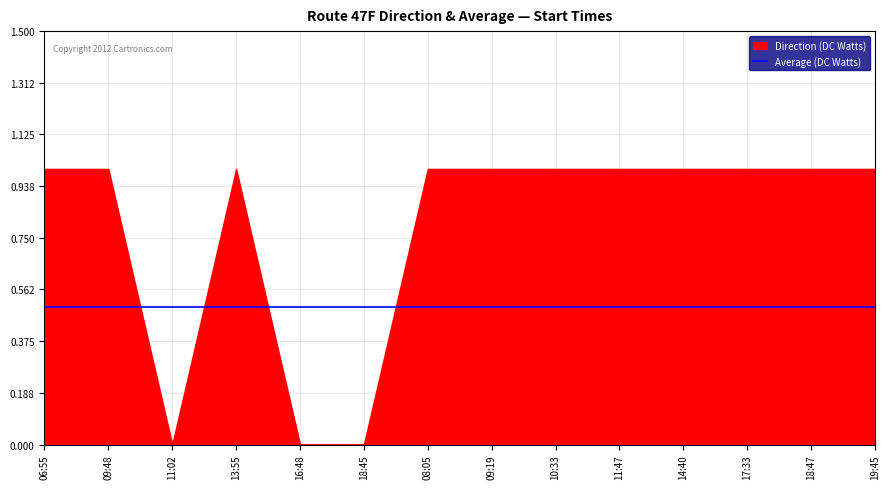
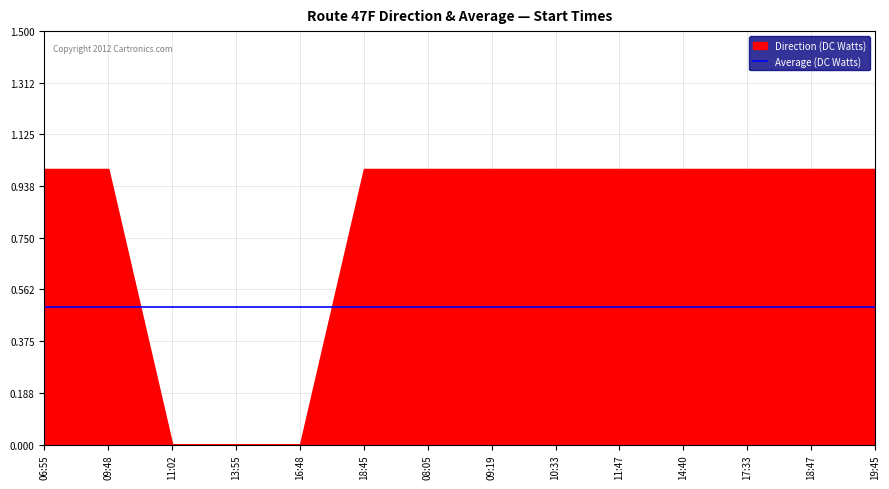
  {
    "Average (DC Watts)": {
      "06:55": 0.50,
      "09:48": 0.50,
      "11:02": 0.50,
      "13:55": 0.50,
      "16:48": 0.50,
      "18:45": 0.50,
      "08:05": 0.50,
      "09:19": 0.50,
      "10:33": 0.50,
      "11:47": 0.50,
      "14:40": 0.50,
      "17:33": 0.50,
      "18:47": 0.50,
      "19:45": 0.50
    },
    "Direction (DC Watts)": {
      "06:55": 1,
      "09:48": 1,
      "11:02": 0,
-     "13:55": 1,
+     "13:55": 0,
      "16:48": 0,
-     "18:45": 0,
+     "18:45": 1,
      "08:05": 1,
      "09:19": 1,
      "10:33": 1,
      "11:47": 1,
      "14:40": 1,
      "17:33": 1,
      "18:47": 1,
      "19:45": 1
    }
  }
